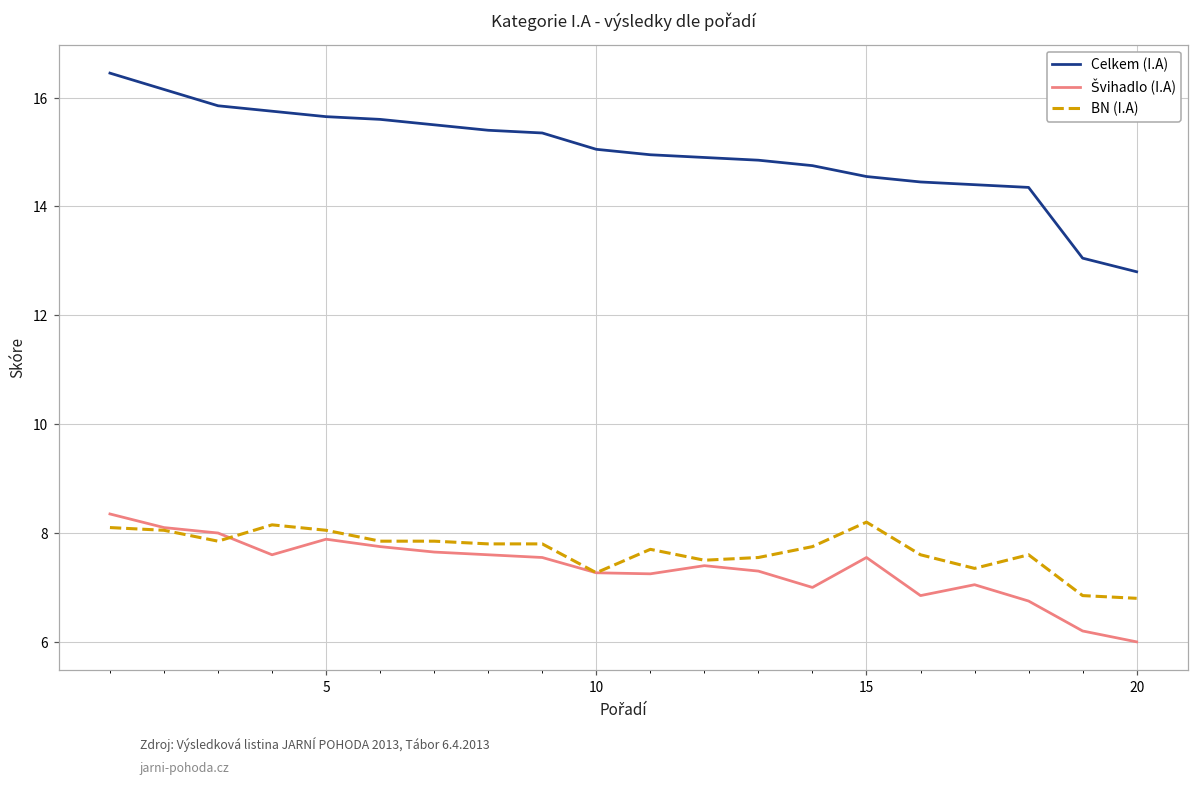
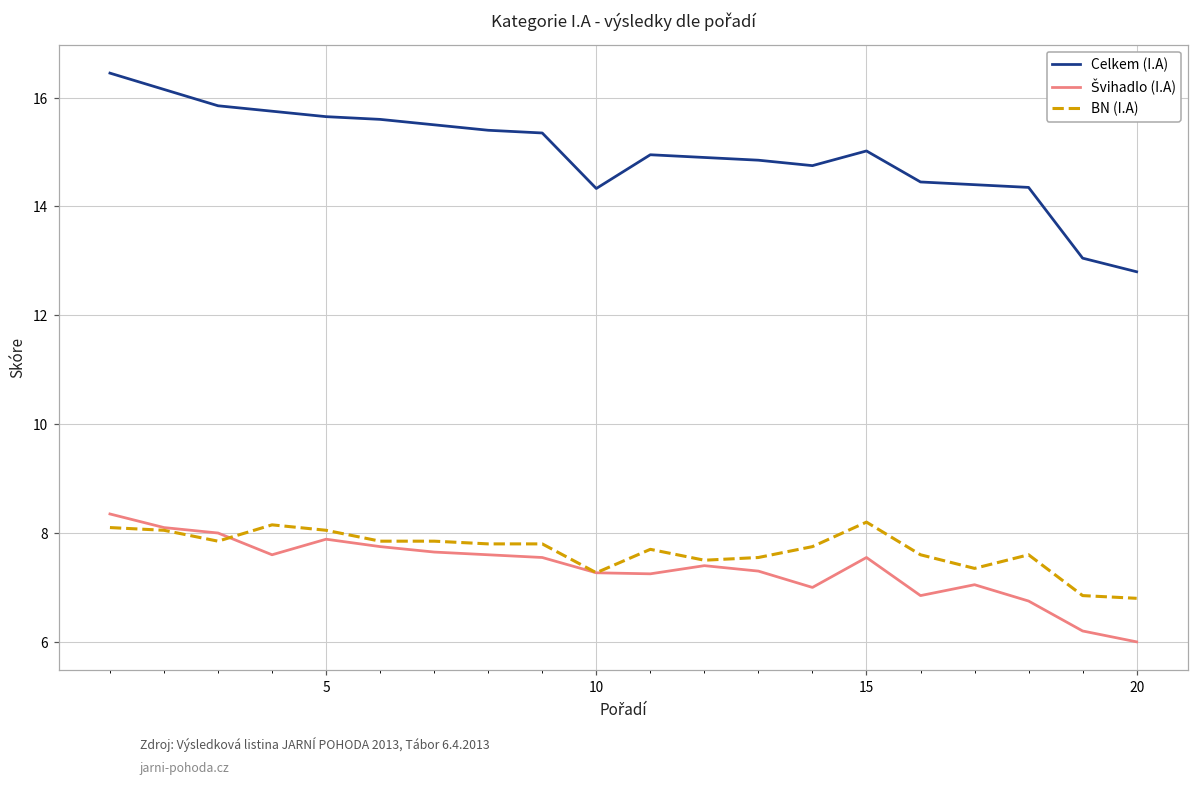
  {
    "Celkem (I.A)": {
      "5": 15.6,
-     "10": 15.1,
-     "15": 14.6,
+     "10": 14.3,
+     "15": 15.0,
      "20": 12.8
    },
    "Švihadlo (I.A)": {
      "5": 7.9,
      "15": 7.6,
      "20": 6.0
    },
    "BN (I.A)": {
      "5": 8.0,
      "15": 8.2,
      "20": 6.8
    }
  }
